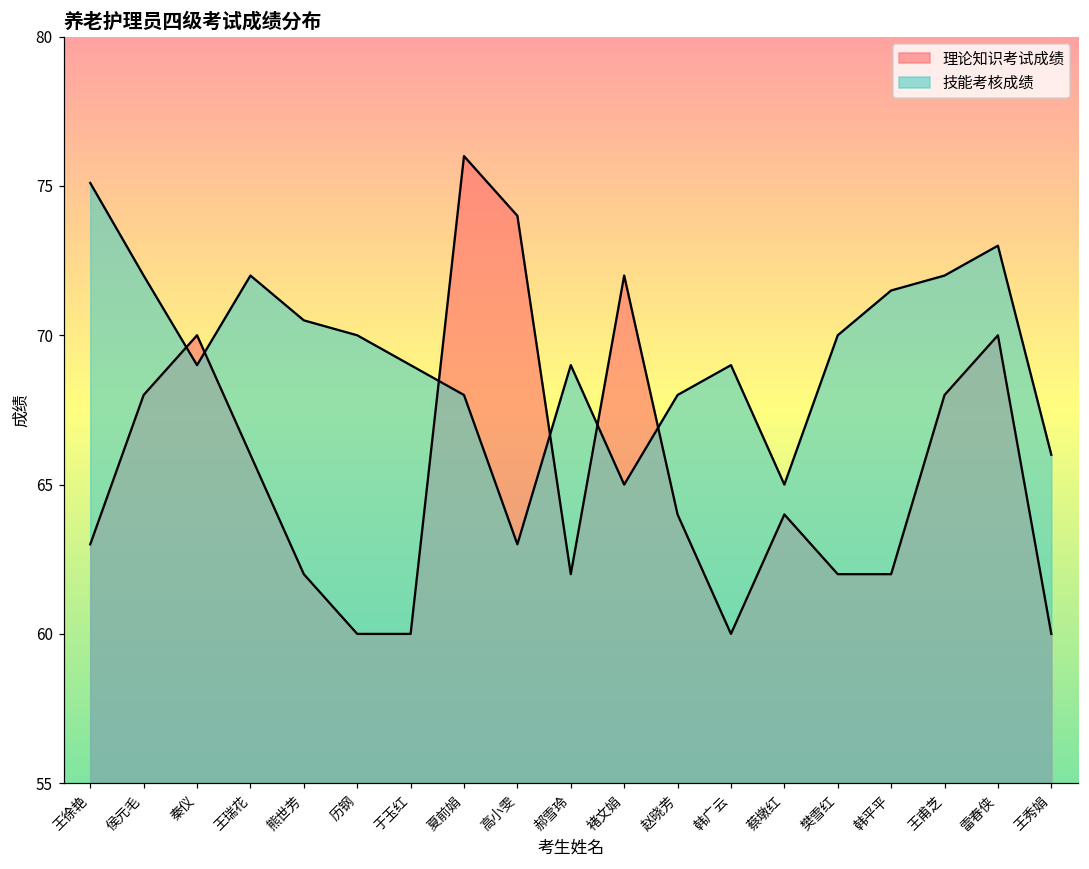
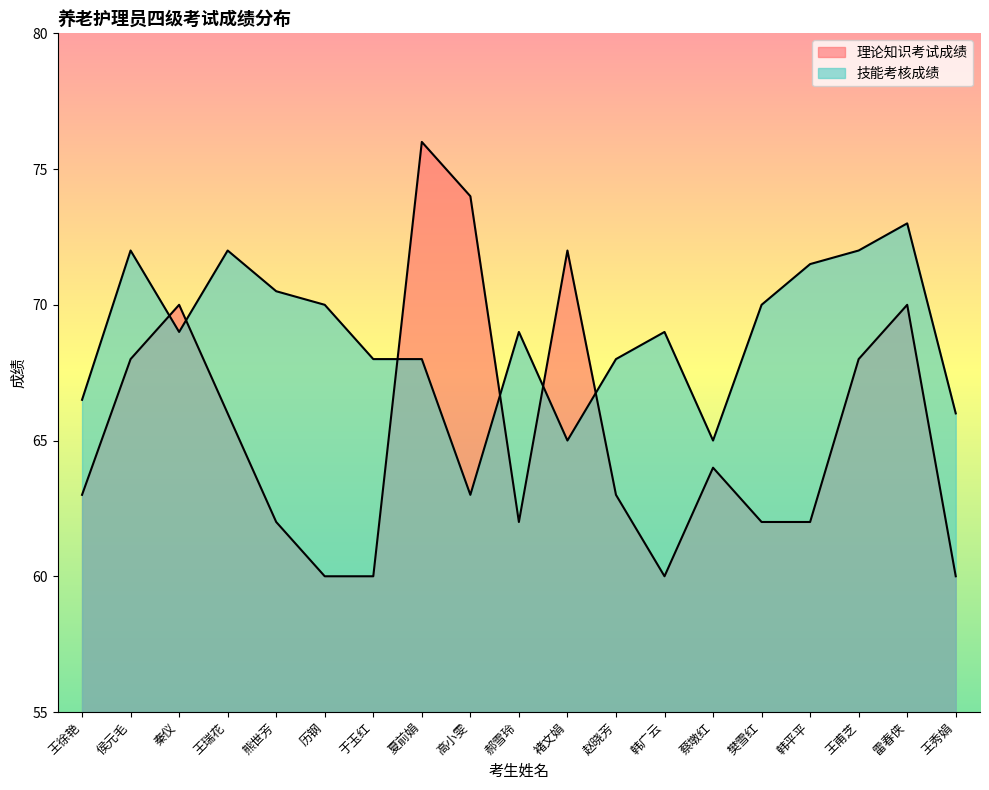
  {
    "理论知识考试成绩": {
      "王徐艳": 63,
      "侯元毛": 68,
      "秦仪": 70,
      "王瑞花": 66,
      "熊世芳": 62,
      "历钢": 60,
      "于玉红": 60,
      "夏前娟": 76,
      "高小雯": 74,
      "郝雪玲": 62,
      "褚文娟": 72,
-     "赵晓芳": 64,
+     "赵晓芳": 63,
      "韩广云": 60,
      "蔡墩红": 64,
      "樊雪红": 62,
      "韩平平": 62,
      "王甫芝": 68,
      "雷春侠": 70,
      "王秀娟": 60
    },
    "技能考核成绩": {
-     "王徐艳": 75.1,
+     "王徐艳": 66.5,
      "侯元毛": 72.0,
      "秦仪": 69.0,
      "王瑞花": 72.0,
      "熊世芳": 70.5,
      "历钢": 70.0,
-     "于玉红": 69,
+     "于玉红": 68,
      "夏前娟": 68.0,
      "高小雯": 63.0,
      "郝雪玲": 69.0,
      "褚文娟": 65.0,
      "赵晓芳": 68.0,
      "韩广云": 69.0,
      "蔡墩红": 65.0,
      "樊雪红": 70.0,
      "韩平平": 71.5,
      "王甫芝": 72.0,
      "雷春侠": 73.0,
      "王秀娟": 66.0
    }
  }
